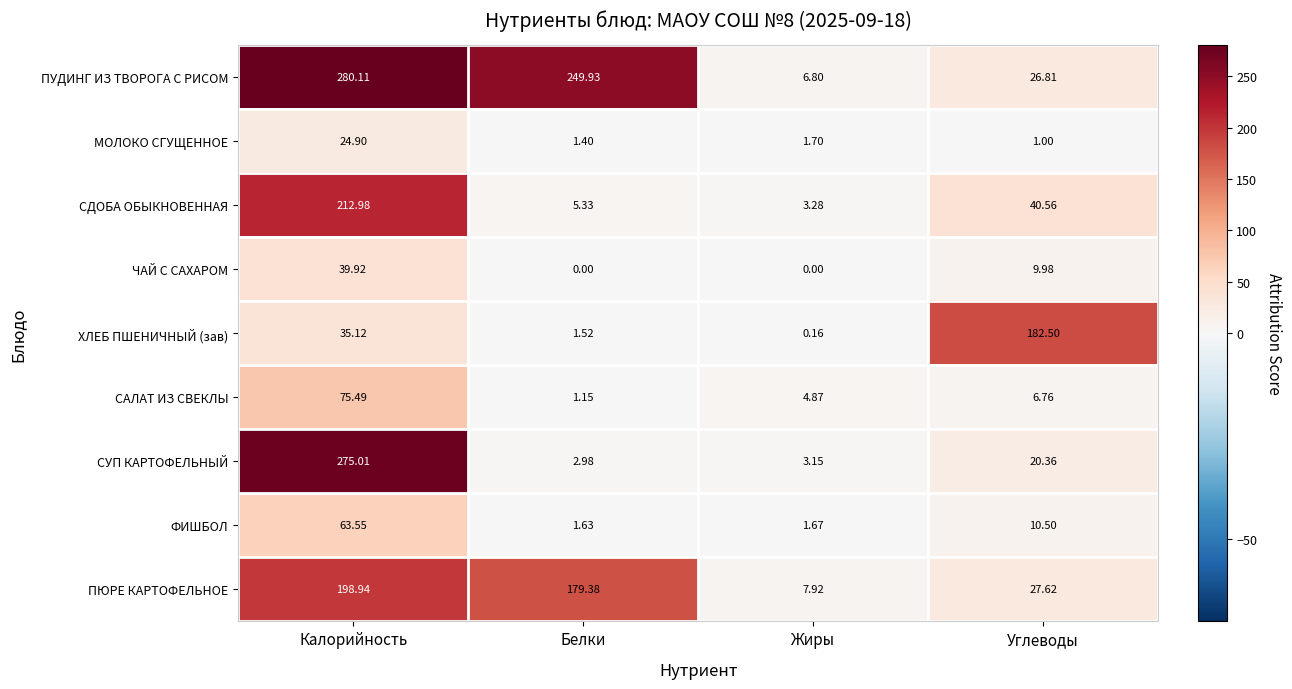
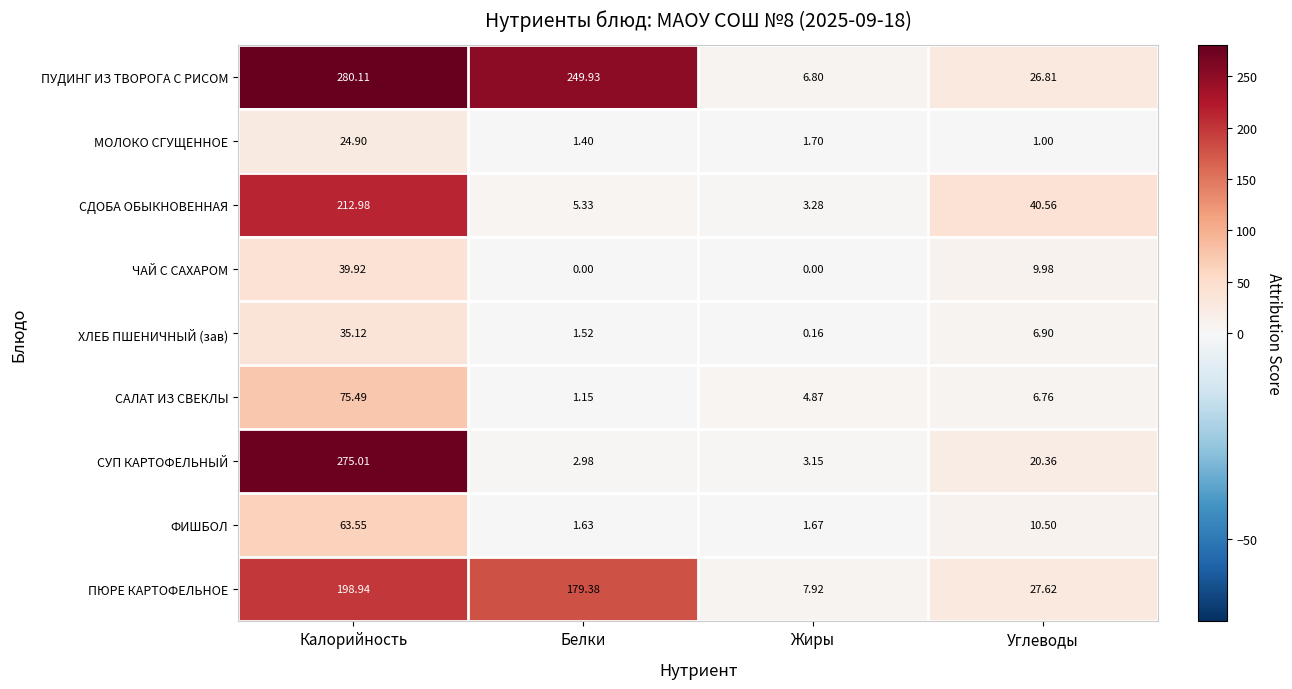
  {
    "ПУДИНГ ИЗ ТВОРОГА С РИСОМ": {
      "Калорийность": 280.11,
      "Белки": 249.93,
      "Жиры": 6.80,
      "Углеводы": 26.81
    },
    "МОЛОКО СГУЩЕННОЕ": {
      "Калорийность": 24.90,
      "Белки": 1.40,
      "Жиры": 1.70,
      "Углеводы": 1.00
    },
    "СДОБА ОБЫКНОВЕННАЯ": {
      "Калорийность": 212.98,
      "Белки": 5.33,
      "Жиры": 3.28,
      "Углеводы": 40.56
    },
    "ЧАЙ С САХАРОМ": {
      "Калорийность": 39.92,
      "Белки": 0.00,
      "Жиры": 0.00,
      "Углеводы": 9.98
    },
    "ХЛЕБ ПШЕНИЧНЫЙ (зав)": {
      "Калорийность": 35.12,
      "Белки": 1.52,
      "Жиры": 0.16,
-     "Углеводы": 182.50
+     "Углеводы": 6.90
    },
    "САЛАТ ИЗ СВЕКЛЫ": {
      "Калорийность": 75.49,
      "Белки": 1.15,
      "Жиры": 4.87,
      "Углеводы": 6.76
    },
    "СУП КАРТОФЕЛЬНЫЙ": {
      "Калорийность": 275.01,
      "Белки": 2.98,
      "Жиры": 3.15,
      "Углеводы": 20.36
    },
    "ФИШБОЛ": {
      "Калорийность": 63.55,
      "Белки": 1.63,
      "Жиры": 1.67,
      "Углеводы": 10.50
    },
    "ПЮРЕ КАРТОФЕЛЬНОЕ": {
      "Калорийность": 198.94,
      "Белки": 179.38,
      "Жиры": 7.92,
      "Углеводы": 27.62
    }
  }
